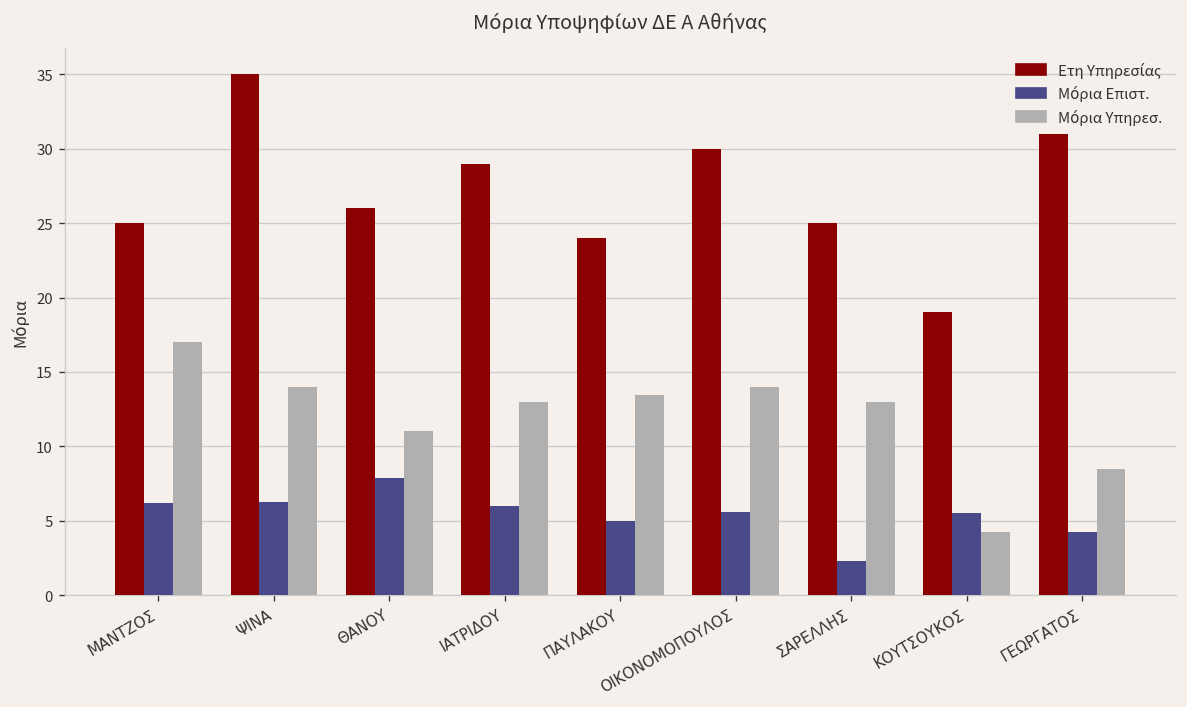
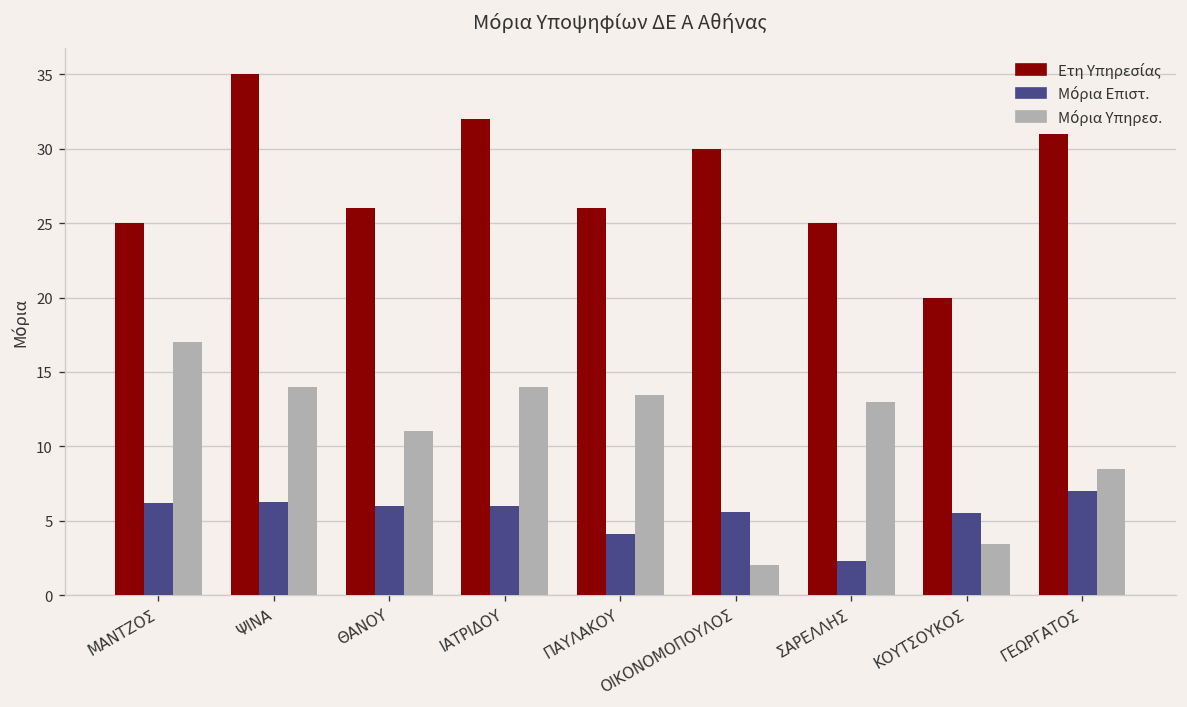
  {
    "Ετη Υπηρεσίας": {
      "ΜΑΝΤΖΟΣ": 25,
      "ΨΙΝΑ": 35,
      "ΘΑΝΟΥ": 26,
-     "ΙΑΤΡΙΔΟΥ": 29,
-     "ΠΑΥΛΑΚΟΥ": 24,
+     "ΙΑΤΡΙΔΟΥ": 32,
+     "ΠΑΥΛΑΚΟΥ": 26,
      "ΟΙΚΟΝΟΜΟΠΟΥΛΟΣ": 30,
      "ΣΑΡΕΛΛΗΣ": 25,
-     "ΚΟΥΤΣΟΥΚΟΣ": 19,
+     "ΚΟΥΤΣΟΥΚΟΣ": 20,
      "ΓΕΩΡΓΑΤΟΣ": 31
    },
    "Μόρια Επιστ.": {
      "ΜΑΝΤΖΟΣ": 6.2,
      "ΨΙΝΑ": 6.3,
-     "ΘΑΝΟΥ": 7.9,
+     "ΘΑΝΟΥ": 6.0,
      "ΙΑΤΡΙΔΟΥ": 6.0,
-     "ΠΑΥΛΑΚΟΥ": 5.0,
+     "ΠΑΥΛΑΚΟΥ": 4.1,
      "ΟΙΚΟΝΟΜΟΠΟΥΛΟΣ": 5.6,
      "ΣΑΡΕΛΛΗΣ": 2.3,
      "ΚΟΥΤΣΟΥΚΟΣ": 5.5,
-     "ΓΕΩΡΓΑΤΟΣ": 4.3
+     "ΓΕΩΡΓΑΤΟΣ": 7.0
    },
    "Μόρια Υπηρεσ.": {
      "ΜΑΝΤΖΟΣ": 17.0,
      "ΨΙΝΑ": 14.0,
      "ΘΑΝΟΥ": 11.0,
-     "ΙΑΤΡΙΔΟΥ": 13,
+     "ΙΑΤΡΙΔΟΥ": 14,
      "ΠΑΥΛΑΚΟΥ": 13.4,
-     "ΟΙΚΟΝΟΜΟΠΟΥΛΟΣ": 14,
+     "ΟΙΚΟΝΟΜΟΠΟΥΛΟΣ": 2,
      "ΣΑΡΕΛΛΗΣ": 13.0,
-     "ΚΟΥΤΣΟΥΚΟΣ": 4.3,
+     "ΚΟΥΤΣΟΥΚΟΣ": 3.5,
      "ΓΕΩΡΓΑΤΟΣ": 8.4
    }
  }
